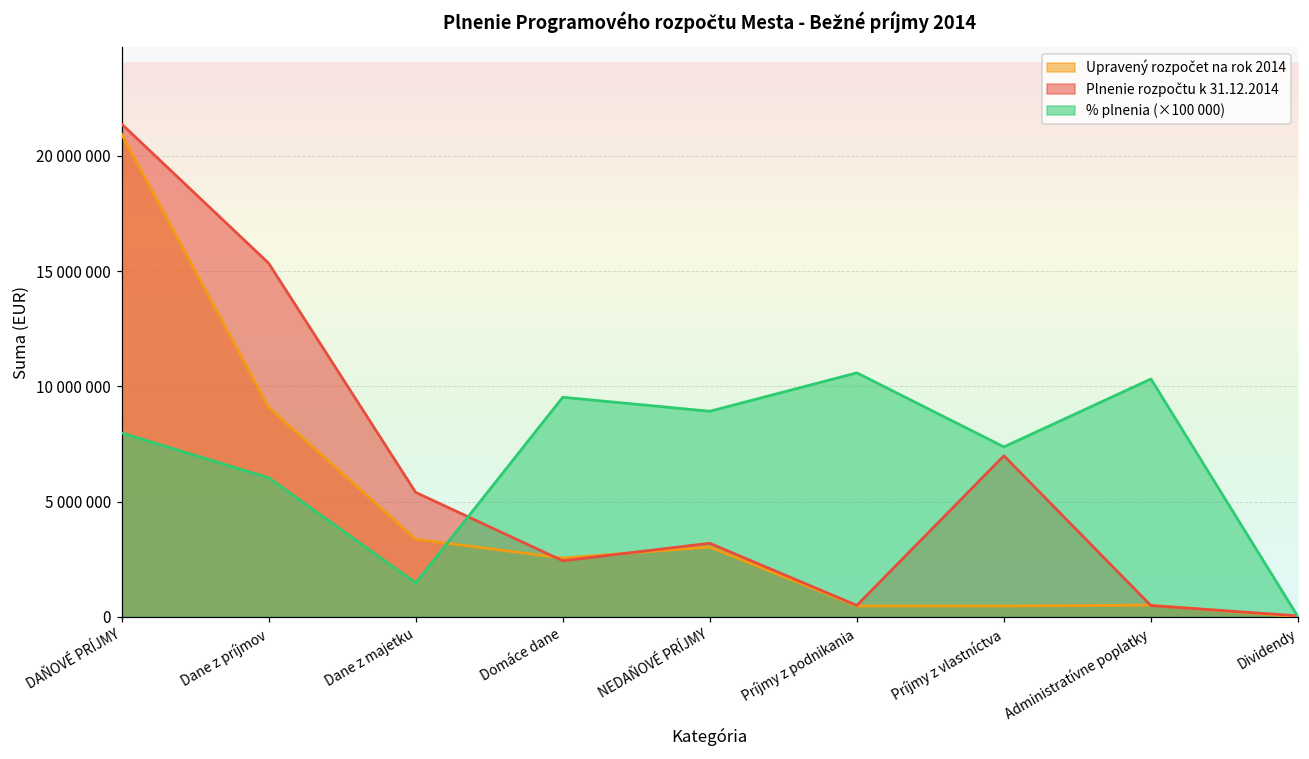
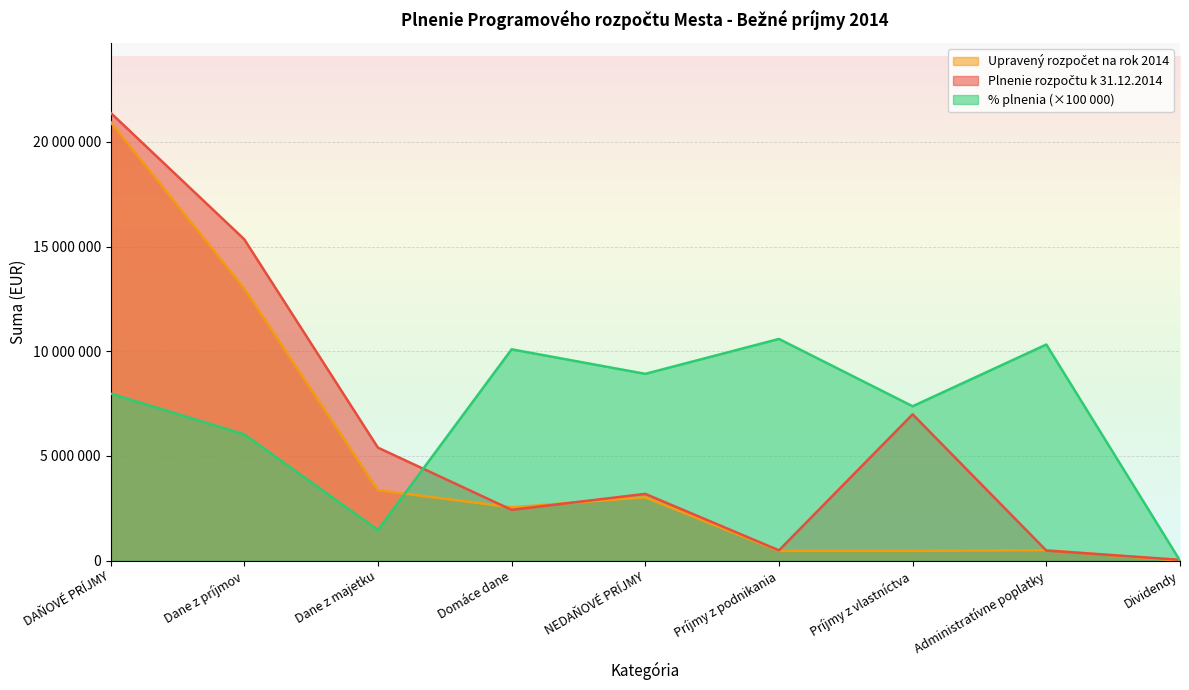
  {
    "Upravený rozpočet na rok 2014": {
      "DAŇOVÉ PRÍJMY": 20900000,
-     "Dane z príjmov": 9100000,
+     "Dane z príjmov": 13000000,
      "Dane z majetku": 3400000,
      "NEDAŇOVÉ PRÍJMY": 3000000,
      "Príjmy z vlastníctva": 500000
    },
    "Plnenie rozpočtu k 31.12.2014": {
      "DAŇOVÉ PRÍJMY": 21400000,
      "Dane z príjmov": 15300000,
      "Dane z majetku": 5400000,
      "NEDAŇOVÉ PRÍJMY": 3200000,
      "Príjmy z vlastníctva": 7000000
    },
    "% plnenia (×100 000)": {
      "DAŇOVÉ PRÍJMY": 8000000,
      "Dane z príjmov": 6000000,
      "Dane z majetku": 1500000,
-     "Domáce dane": 9500000,
+     "Domáce dane": 10100000,
      "NEDAŇOVÉ PRÍJMY": 8900000,
      "Príjmy z podnikania": 10600000,
      "Príjmy z vlastníctva": 7400000,
      "Administratívne poplatky": 10300000
    }
  }
